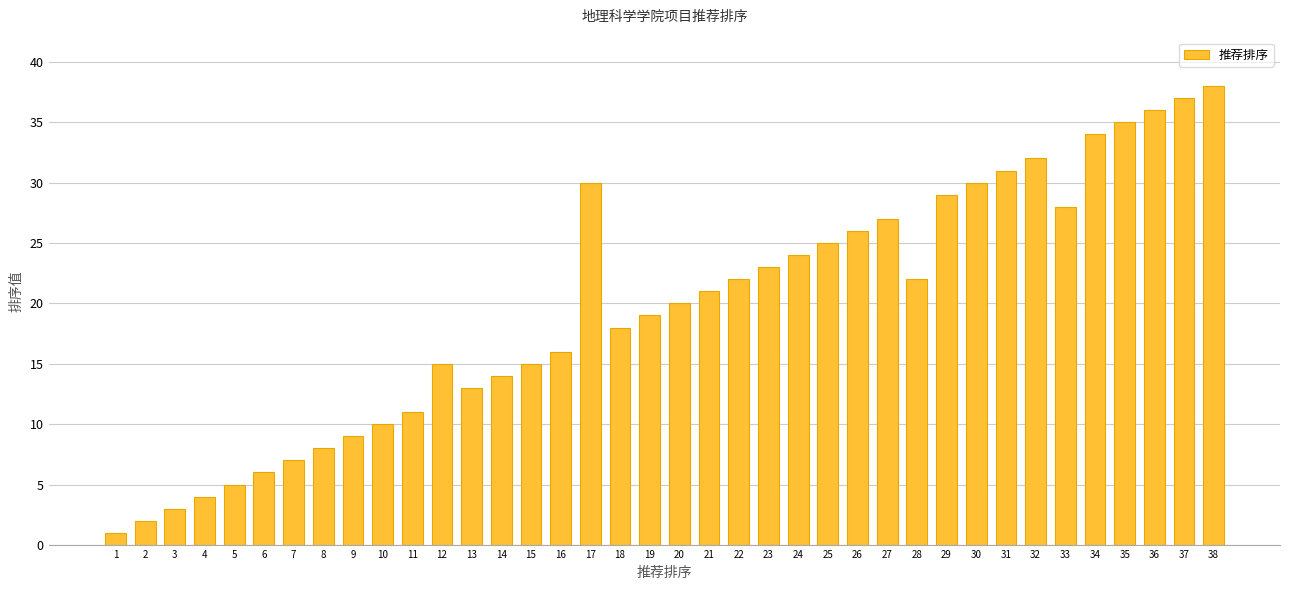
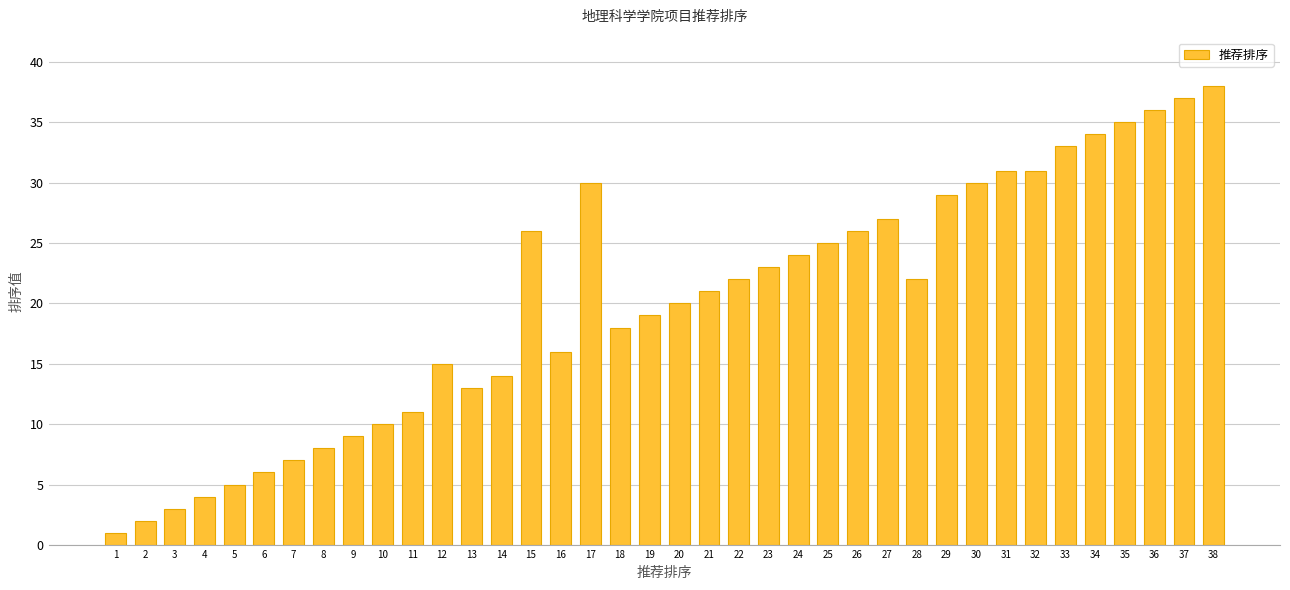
  {
    "1": 1,
    "2": 2,
    "3": 3,
    "4": 4,
    "5": 5,
    "6": 6,
    "7": 7,
    "8": 8,
    "9": 9,
    "10": 10,
    "11": 11,
    "12": 15,
    "13": 13,
    "14": 14,
-   "15": 15,
+   "15": 26,
    "16": 16,
    "17": 30,
    "18": 18,
    "19": 19,
    "20": 20,
    "21": 21,
    "22": 22,
    "23": 23,
    "24": 24,
    "25": 25,
    "26": 26,
    "27": 27,
    "28": 22,
    "29": 29,
    "30": 30,
    "31": 31,
-   "32": 32,
-   "33": 28,
+   "32": 31,
+   "33": 33,
    "34": 34,
    "35": 35,
    "36": 36,
    "37": 37,
    "38": 38
  }
